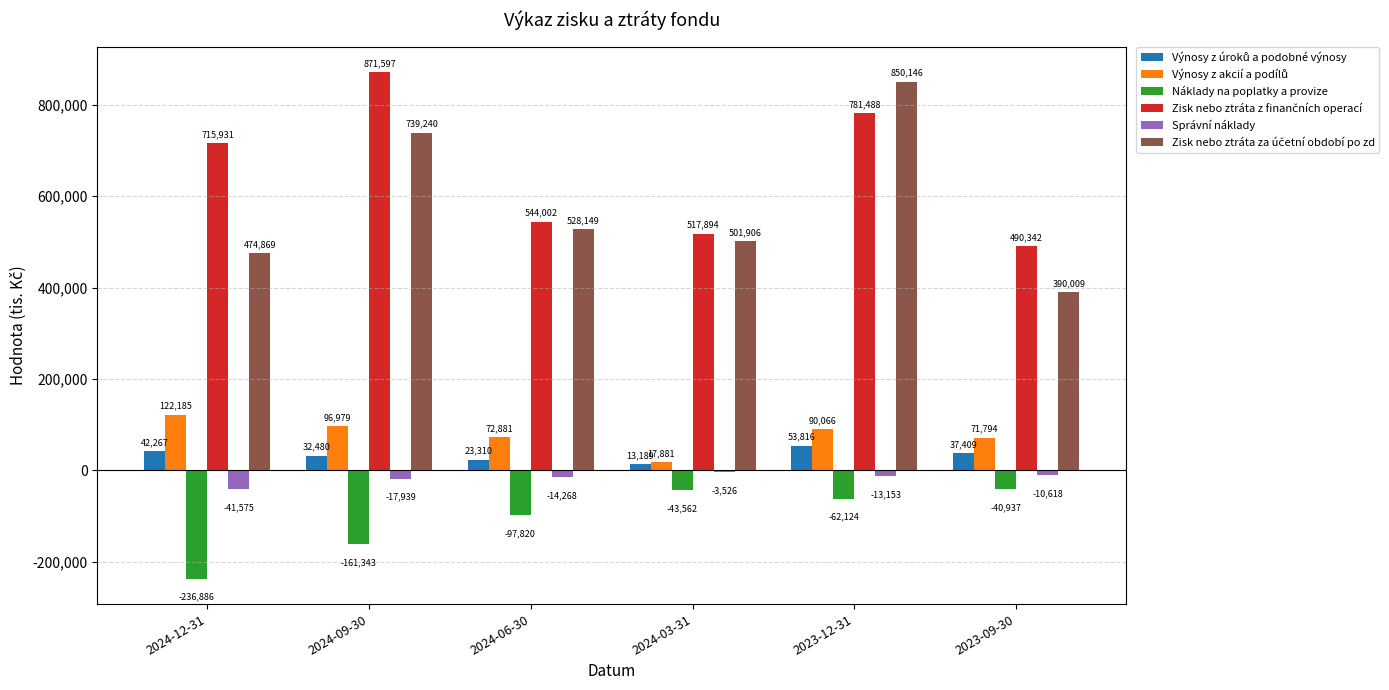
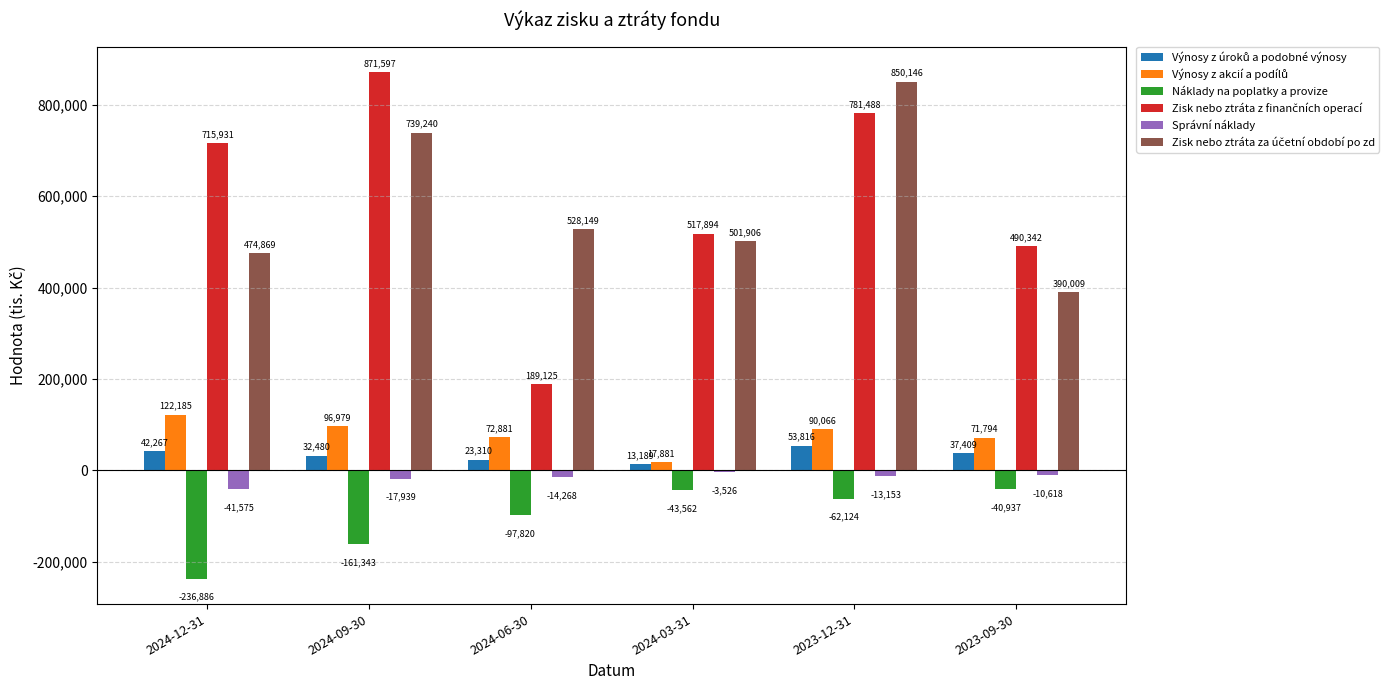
  {
    "Výnosy z úroků a podobné výnosy": {
      "2024-12-31": "42,267",
      "2024-09-30": "32,480",
      "2024-06-30": "23,310",
      "2023-12-31": "53,816",
      "2023-09-30": "37,409"
    },
    "Výnosy z akcií a podílů": {
      "2024-12-31": "122,185",
      "2024-09-30": "96,979",
      "2024-06-30": "72,881",
      "2023-12-31": "90,066",
      "2023-09-30": "71,794"
    },
    "Náklady na poplatky a provize": {
      "2024-12-31": "-236,886",
      "2024-09-30": "-161,343",
      "2024-06-30": "-97,820",
      "2024-03-31": "-43,562",
      "2023-12-31": "-62,124",
      "2023-09-30": "-40,937"
    },
    "Zisk nebo ztráta z finančních operací": {
      "2024-12-31": "715,931",
      "2024-09-30": "871,597",
-     "2024-06-30": "544,002",
+     "2024-06-30": "189,125",
      "2024-03-31": "517,894",
      "2023-12-31": "781,488",
      "2023-09-30": "490,342"
    },
    "Správní náklady": {
      "2024-12-31": "-41,575",
      "2024-09-30": "-17,939",
      "2024-06-30": "-14,268",
      "2024-03-31": "-3,526",
      "2023-12-31": "-13,153",
      "2023-09-30": "-10,618"
    },
    "Zisk nebo ztráta za účetní období po zd": {
      "2024-12-31": "474,869",
      "2024-09-30": "739,240",
      "2024-06-30": "528,149",
      "2024-03-31": "501,906",
      "2023-12-31": "850,146",
      "2023-09-30": "390,009"
    }
  }
